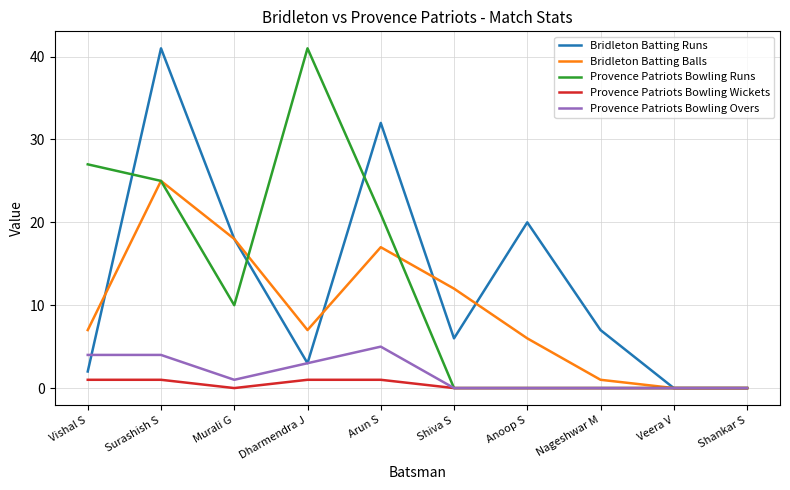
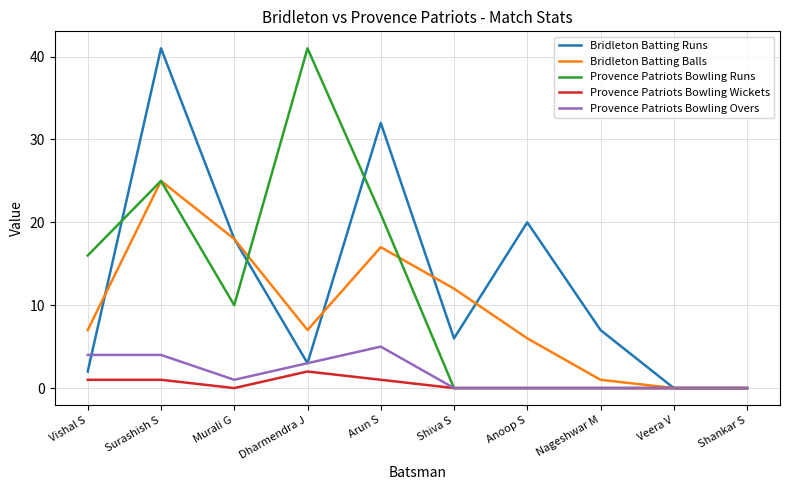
  {
    "Bridleton Batting Runs": {
      "Vishal S": 2,
      "Surashish S": 41,
      "Arun S": 32,
      "Shiva S": 6,
      "Anoop S": 20,
      "Nageshwar M": 7
    },
    "Bridleton Batting Balls": {
      "Vishal S": 7,
      "Dharmendra J": 7,
      "Arun S": 17,
      "Shiva S": 12,
      "Anoop S": 6,
      "Nageshwar M": 1
    },
    "Provence Patriots Bowling Runs": {
-     "Vishal S": 27,
+     "Vishal S": 16,
      "Murali G": 10,
      "Dharmendra J": 41,
      "Arun S": 21
    },
    "Provence Patriots Bowling Wickets": {
      "Vishal S": 1,
      "Surashish S": 1,
      "Murali G": 0,
-     "Dharmendra J": 1,
+     "Dharmendra J": 2,
      "Arun S": 1
    },
    "Provence Patriots Bowling Overs": {
      "Vishal S": 4,
      "Surashish S": 4,
      "Murali G": 1,
      "Arun S": 5
    }
  }
